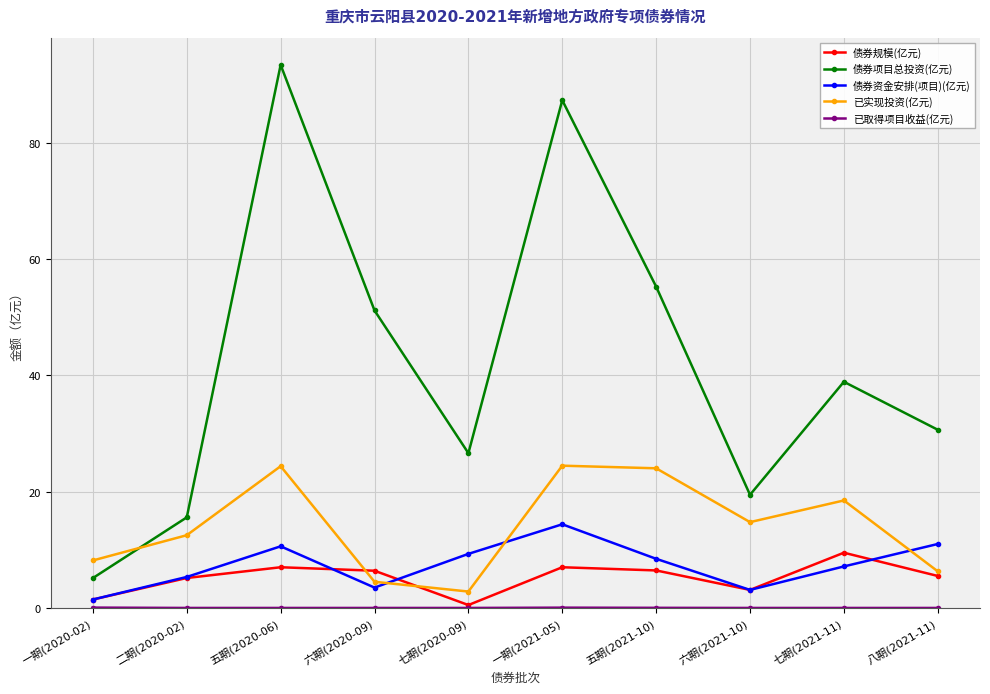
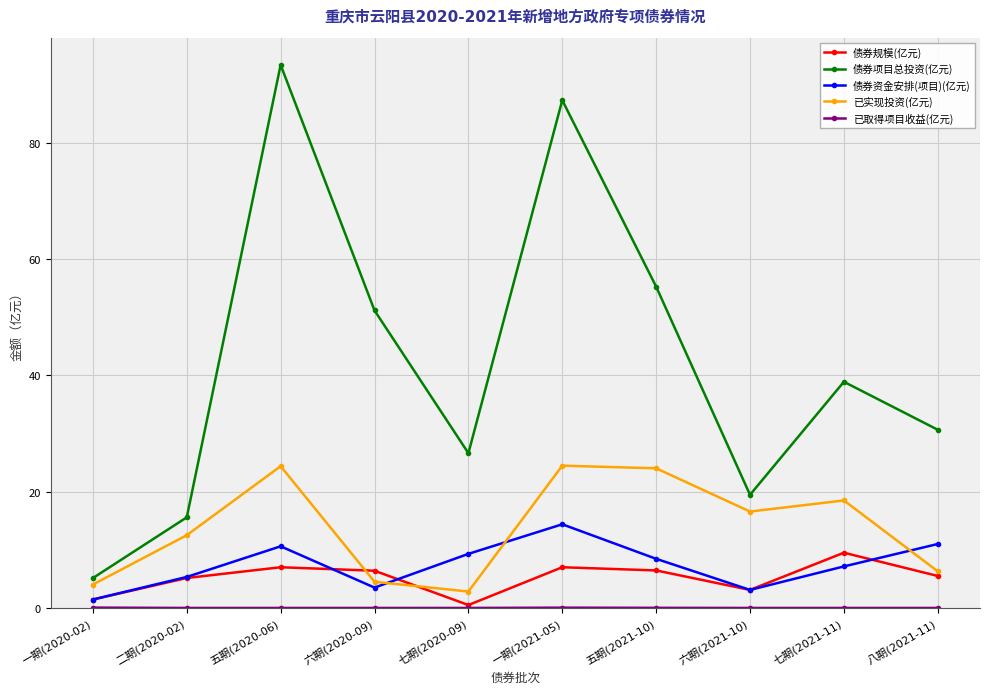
  {
    "债券规模(亿元)": {
      "五期(2020-06)": 7,
      "六期(2020-09)": 6,
      "七期(2020-09)": 1,
      "一期(2021-05)": 7,
      "五期(2021-10)": 6,
      "七期(2021-11)": 10,
      "八期(2021-11)": 6
    },
    "债券项目总投资(亿元)": {
      "一期(2020-02)": 5,
      "二期(2020-02)": 16,
      "五期(2020-06)": 93,
      "六期(2020-09)": 51,
      "七期(2020-09)": 27,
      "一期(2021-05)": 87,
      "五期(2021-10)": 55,
      "六期(2021-10)": 19,
      "七期(2021-11)": 39,
      "八期(2021-11)": 31
    },
    "债券资金安排(项目)(亿元)": {
      "五期(2020-06)": 11,
      "六期(2020-09)": 4,
      "七期(2020-09)": 9,
      "一期(2021-05)": 14,
      "五期(2021-10)": 8,
      "七期(2021-11)": 7,
      "八期(2021-11)": 11
    },
    "已实现投资(亿元)": {
-     "一期(2020-02)": 8,
+     "一期(2020-02)": 4,
      "二期(2020-02)": 13,
      "五期(2020-06)": 24,
      "六期(2020-09)": 5,
      "七期(2020-09)": 3,
      "一期(2021-05)": 24,
      "五期(2021-10)": 24,
-     "六期(2021-10)": 15,
+     "六期(2021-10)": 17,
      "七期(2021-11)": 18,
      "八期(2021-11)": 6
    },
    "已取得项目收益(亿元)": {
      "一期(2020-02)": 0,
      "二期(2020-02)": 0,
      "五期(2020-06)": 0,
      "六期(2020-09)": 0,
      "七期(2020-09)": 0,
      "一期(2021-05)": 0,
      "五期(2021-10)": 0,
      "六期(2021-10)": 0,
      "七期(2021-11)": 0,
      "八期(2021-11)": 0
    }
  }
